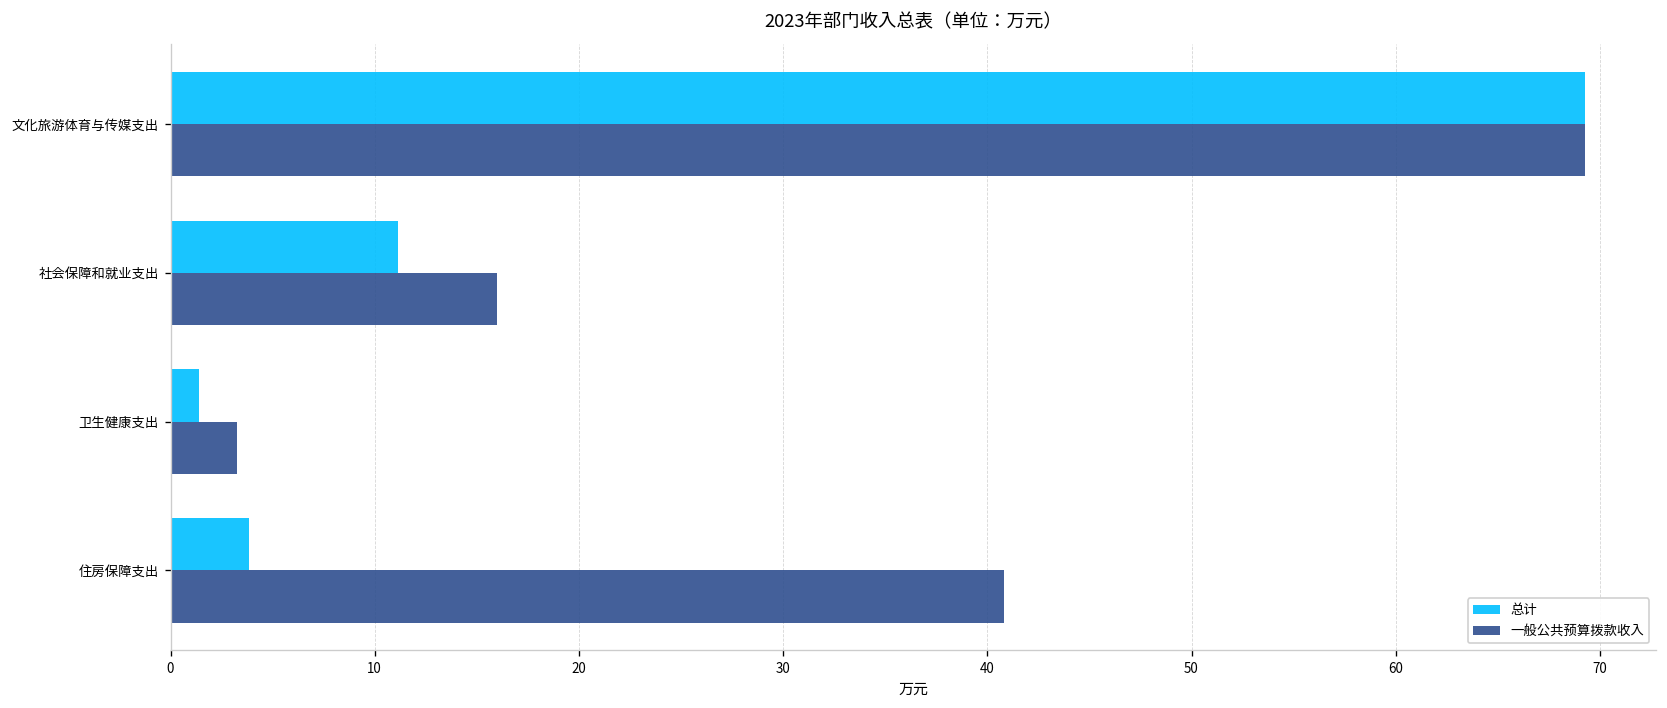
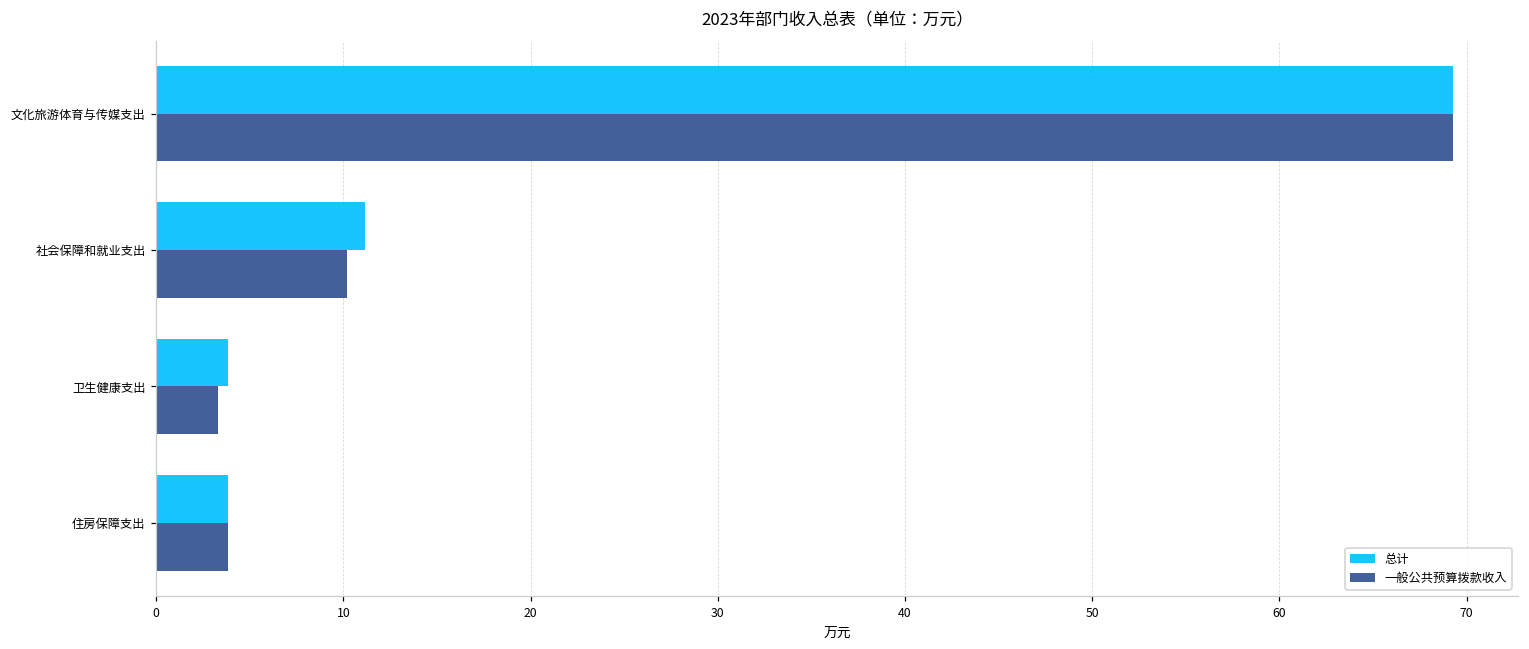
  {
    "总计": {
      "文化旅游体育与传媒支出": 69.3,
      "社会保障和就业支出": 11.2,
-     "卫生健康支出": 1.4,
+     "卫生健康支出": 3.8,
      "住房保障支出": 3.8
    },
    "一般公共预算拨款收入": {
      "文化旅游体育与传媒支出": 69.3,
-     "社会保障和就业支出": 16.0,
+     "社会保障和就业支出": 10.2,
      "卫生健康支出": 3.3,
-     "住房保障支出": 40.8
+     "住房保障支出": 3.8
    }
  }
